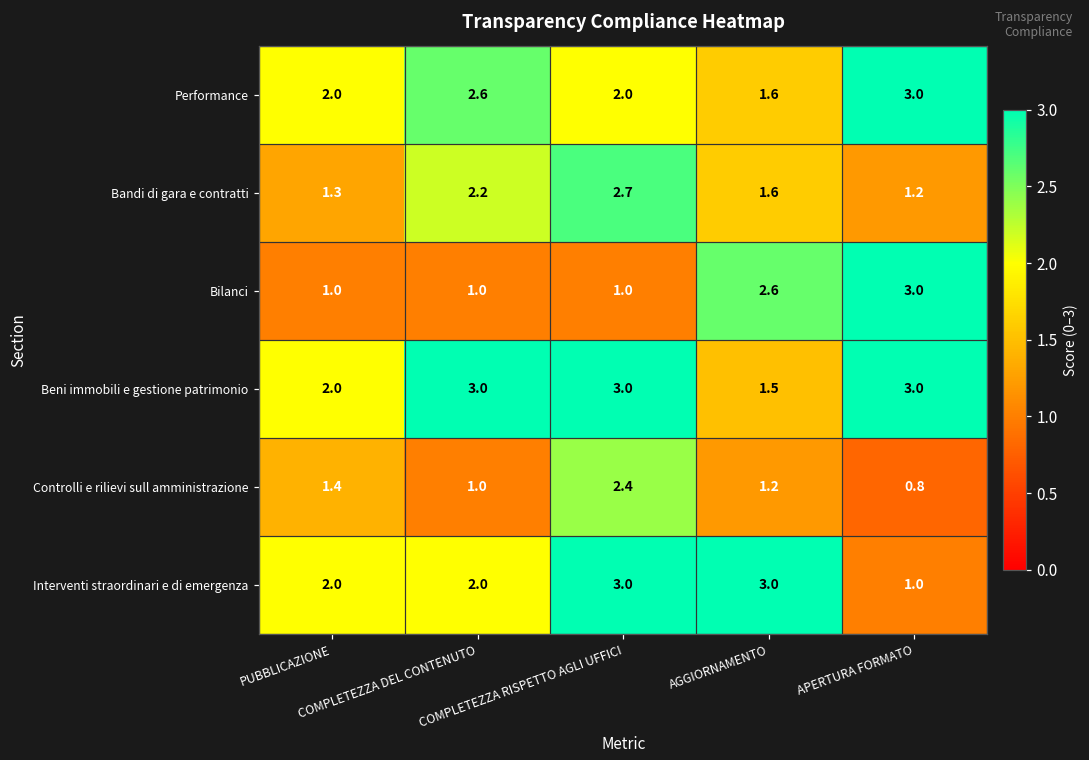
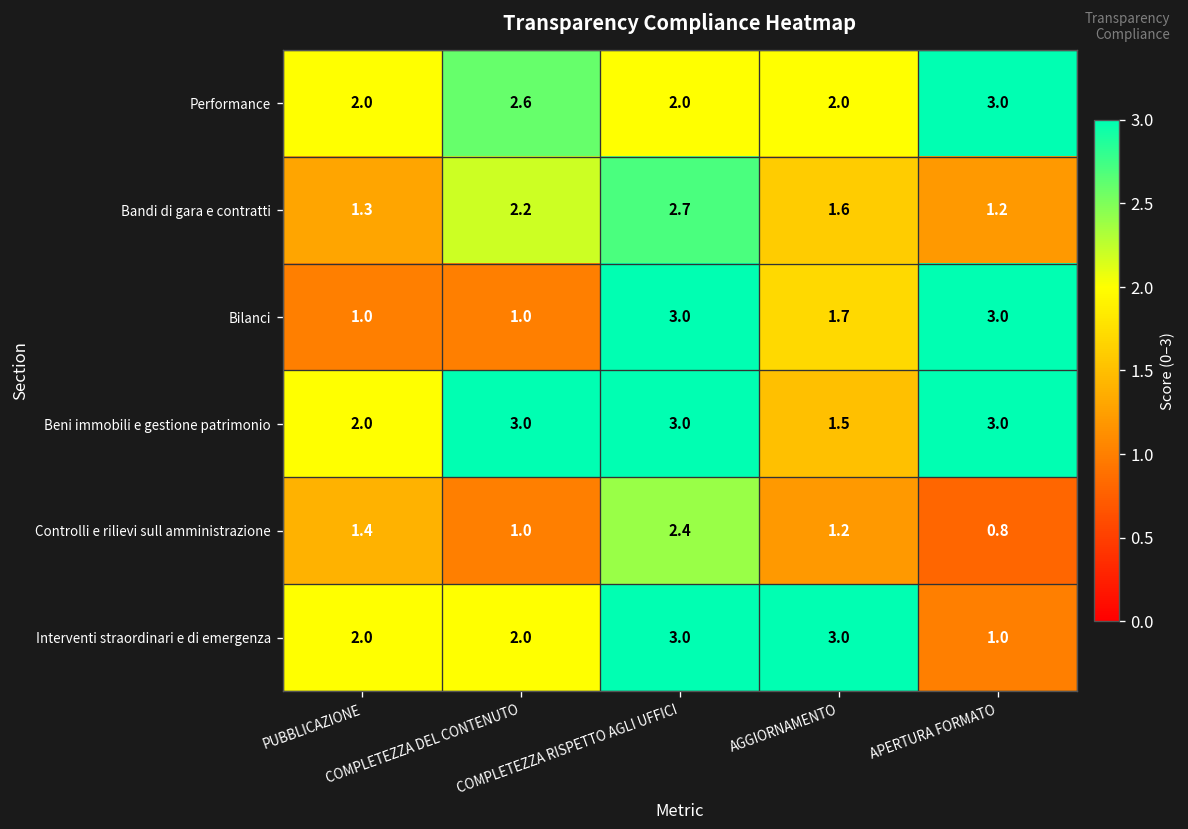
  {
    "Performance": {
      "PUBBLICAZIONE": 2.0,
      "COMPLETEZZA DEL CONTENUTO": 2.6,
      "COMPLETEZZA RISPETTO AGLI UFFICI": 2.0,
-     "AGGIORNAMENTO": 1.6,
+     "AGGIORNAMENTO": 2.0,
      "APERTURA FORMATO": 3.0
    },
    "Bandi di gara e contratti": {
      "PUBBLICAZIONE": 1.3,
      "COMPLETEZZA DEL CONTENUTO": 2.2,
      "COMPLETEZZA RISPETTO AGLI UFFICI": 2.7,
      "AGGIORNAMENTO": 1.6,
      "APERTURA FORMATO": 1.2
    },
    "Bilanci": {
      "PUBBLICAZIONE": 1.0,
      "COMPLETEZZA DEL CONTENUTO": 1.0,
-     "COMPLETEZZA RISPETTO AGLI UFFICI": 1.0,
-     "AGGIORNAMENTO": 2.6,
+     "COMPLETEZZA RISPETTO AGLI UFFICI": 3.0,
+     "AGGIORNAMENTO": 1.7,
      "APERTURA FORMATO": 3.0
    },
    "Beni immobili e gestione patrimonio": {
      "PUBBLICAZIONE": 2.0,
      "COMPLETEZZA DEL CONTENUTO": 3.0,
      "COMPLETEZZA RISPETTO AGLI UFFICI": 3.0,
      "AGGIORNAMENTO": 1.5,
      "APERTURA FORMATO": 3.0
    },
    "Controlli e rilievi sull amministrazione": {
      "PUBBLICAZIONE": 1.4,
      "COMPLETEZZA DEL CONTENUTO": 1.0,
      "COMPLETEZZA RISPETTO AGLI UFFICI": 2.4,
      "AGGIORNAMENTO": 1.2,
      "APERTURA FORMATO": 0.8
    },
    "Interventi straordinari e di emergenza": {
      "PUBBLICAZIONE": 2.0,
      "COMPLETEZZA DEL CONTENUTO": 2.0,
      "COMPLETEZZA RISPETTO AGLI UFFICI": 3.0,
      "AGGIORNAMENTO": 3.0,
      "APERTURA FORMATO": 1.0
    }
  }
